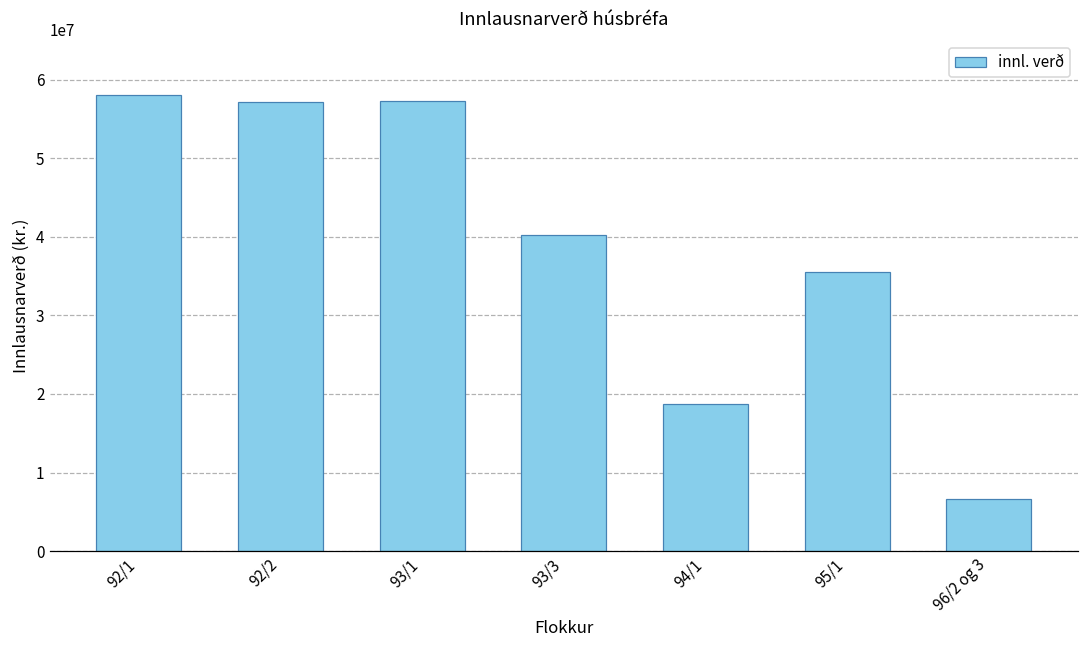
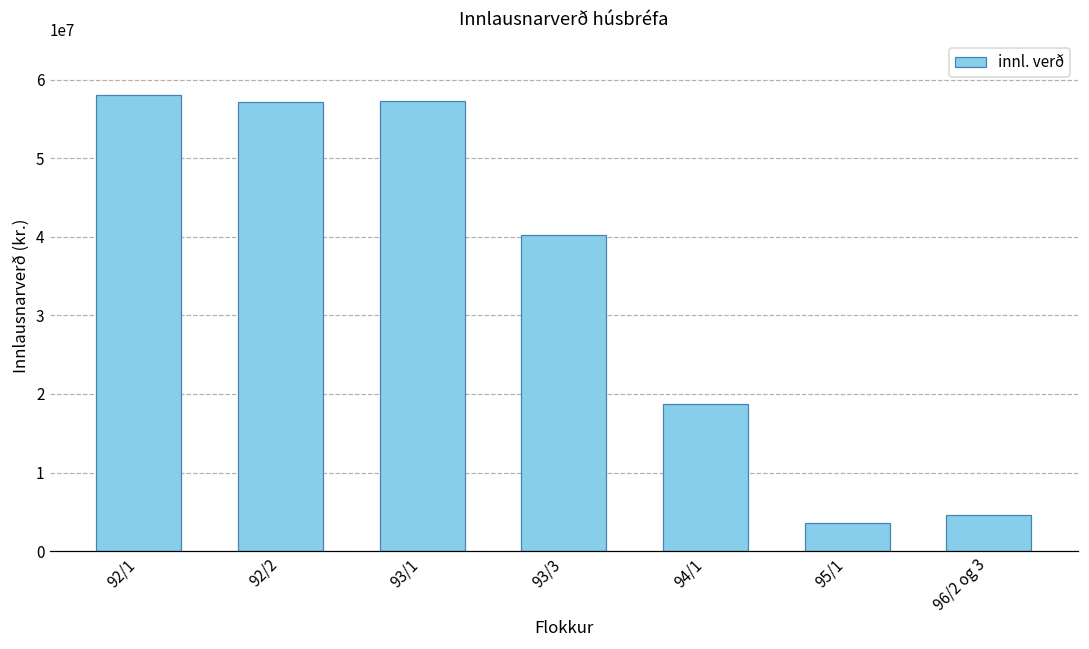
  {
    "92/1": 58000000,
    "92/2": 57000000,
    "93/1": 57000000,
    "93/3": 40000000,
    "94/1": 19000000,
-   "95/1": 35000000,
-   "96/2 og 3": 7000000
+   "95/1": 4000000,
+   "96/2 og 3": 5000000
  }
